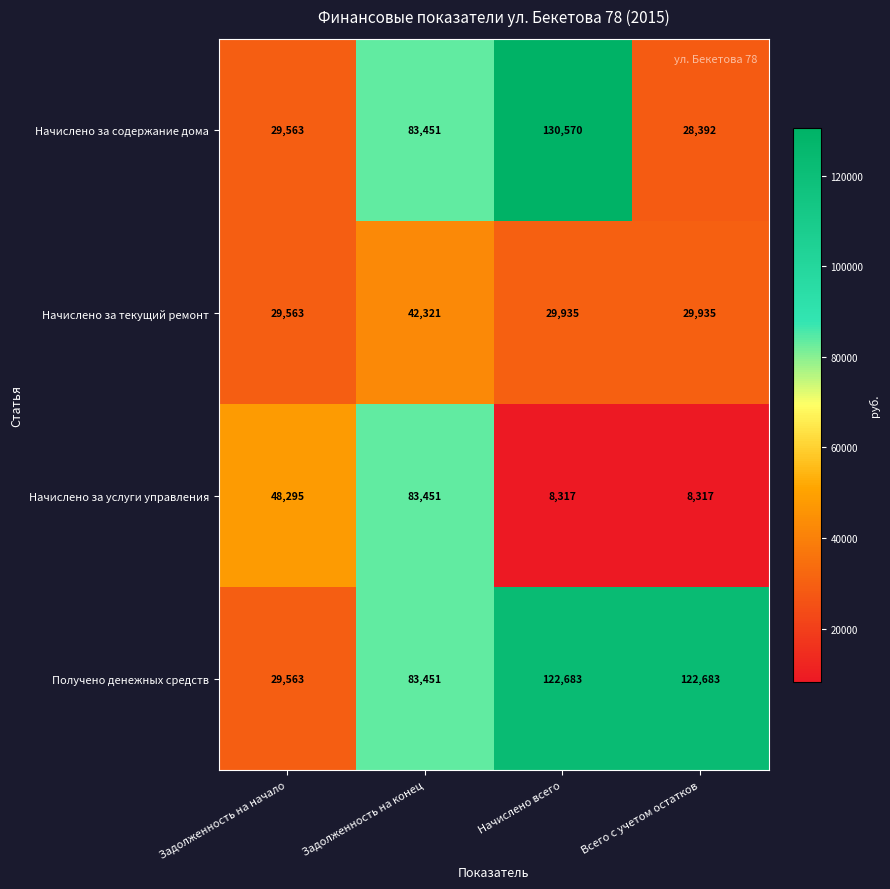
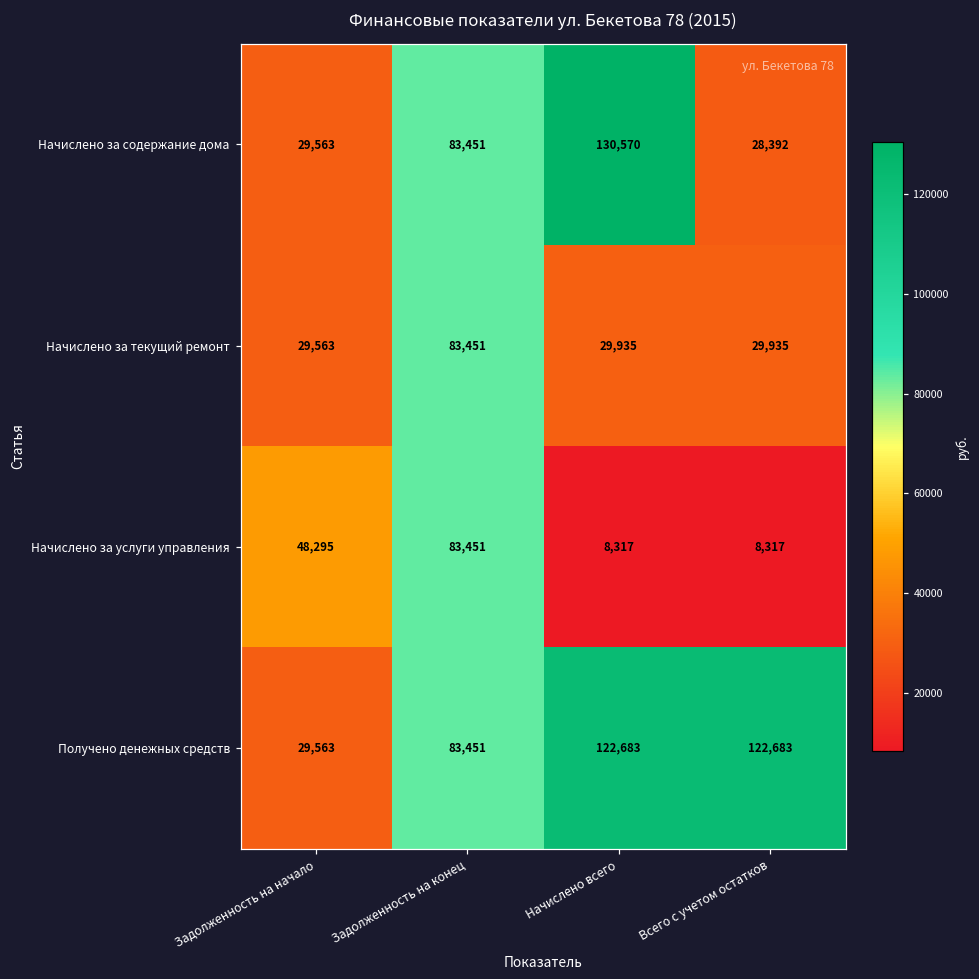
  {
    "Начислено за содержание дома": {
      "Задолженность на начало": "29,563",
      "Задолженность на конец": "83,451",
      "Начислено всего": "130,570"
    },
    "Начислено за текущий ремонт": {
      "Задолженность на начало": "29,563",
-     "Задолженность на конец": "42,321",
+     "Задолженность на конец": "83,451",
      "Начислено всего": "29,935",
      "Всего с учетом остатков": "29,935"
    },
    "Начислено за услуги управления": {
      "Задолженность на начало": "48,295",
      "Задолженность на конец": "83,451",
      "Начислено всего": "8,317",
      "Всего с учетом остатков": "8,317"
    },
    "Получено денежных средств": {
      "Задолженность на начало": "29,563",
      "Задолженность на конец": "83,451",
      "Начислено всего": "122,683",
      "Всего с учетом остатков": "122,683"
    }
  }
